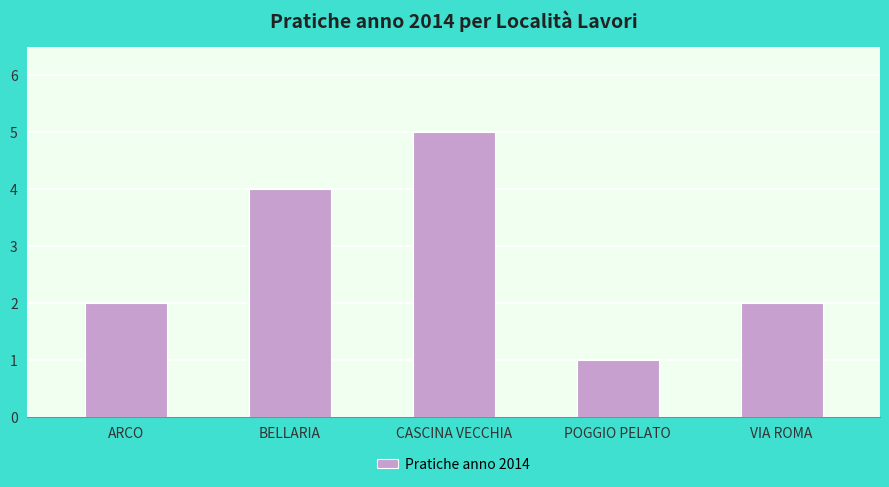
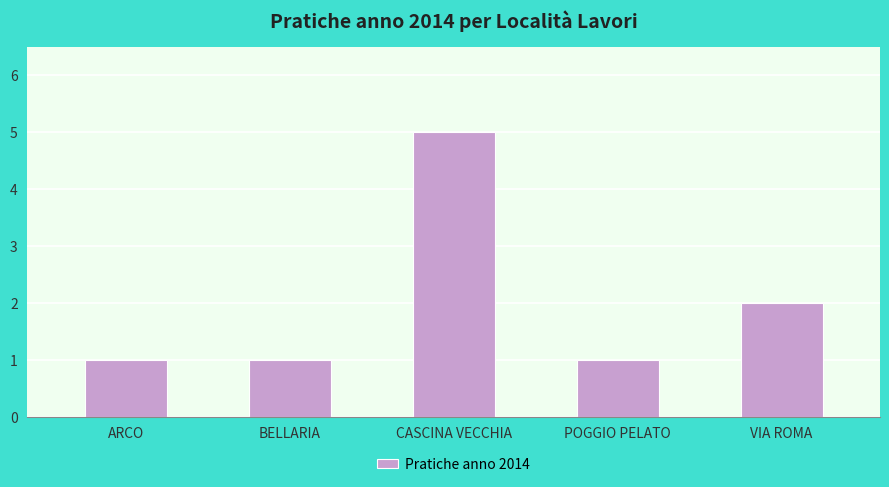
  {
-   "ARCO": 2,
-   "BELLARIA": 4,
+   "ARCO": 1,
+   "BELLARIA": 1,
    "CASCINA VECCHIA": 5,
    "POGGIO PELATO": 1,
    "VIA ROMA": 2
  }
